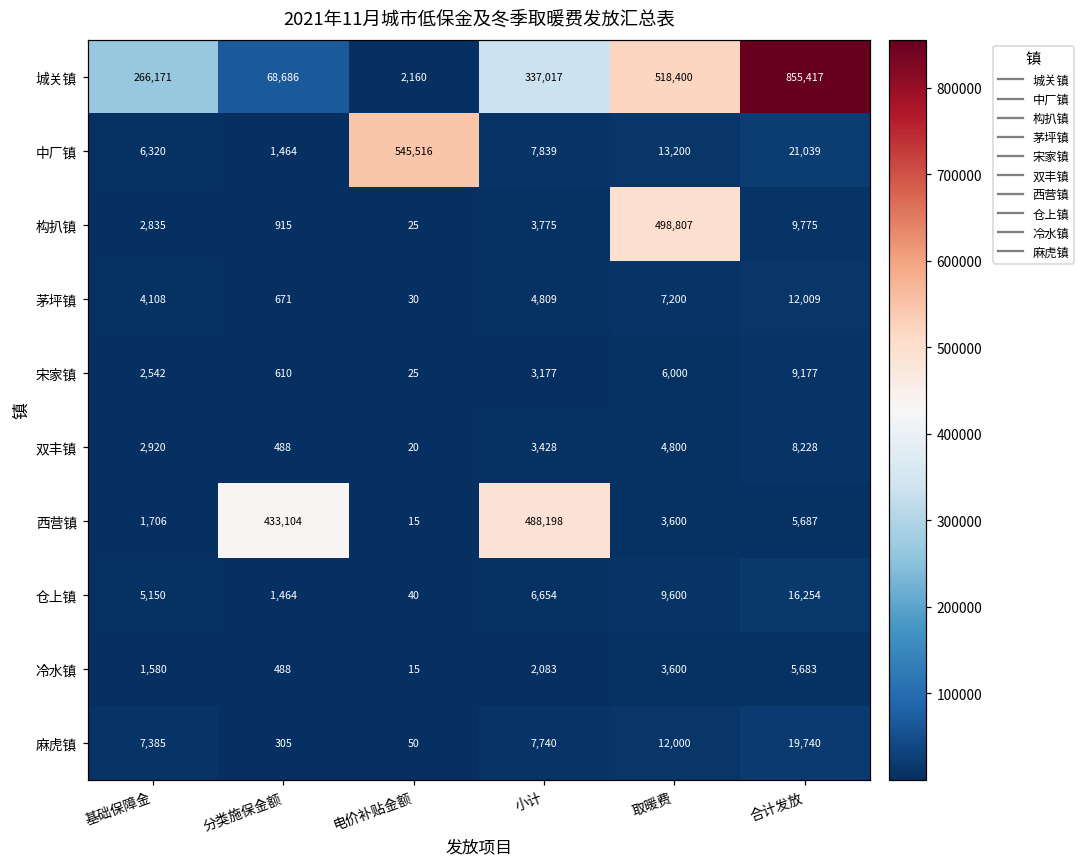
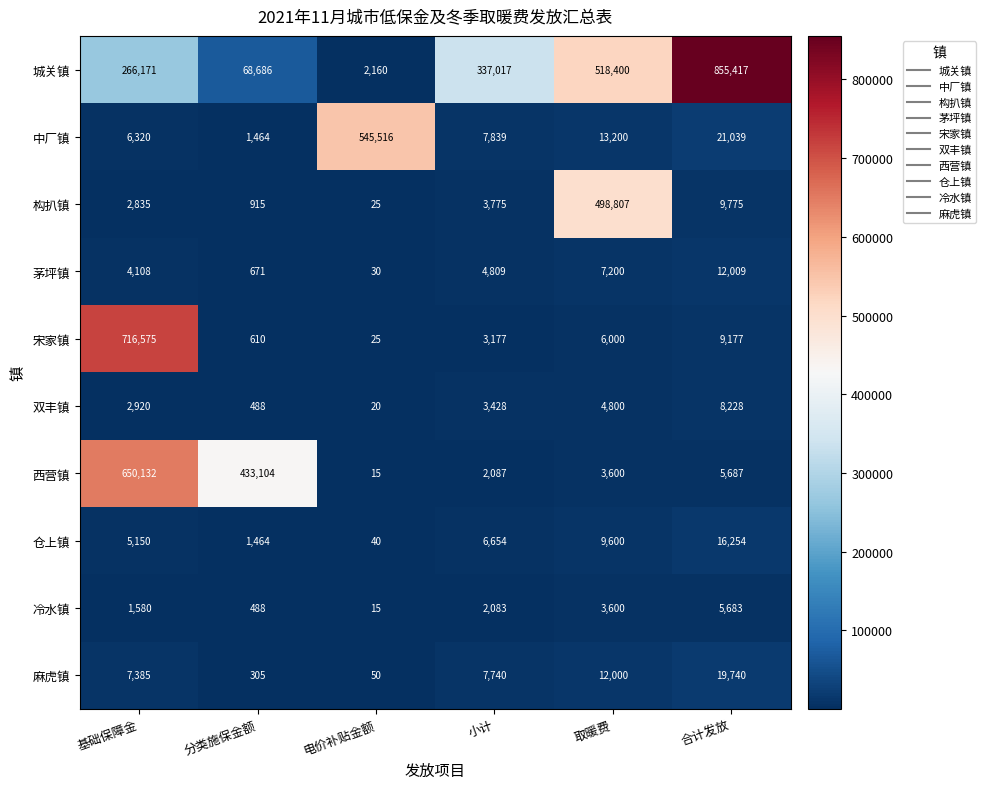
  {
    "城关镇": {
      "基础保障金": "266,171",
      "分类施保金额": "68,686",
      "电价补贴金额": "2,160",
      "小计": "337,017",
      "取暖费": "518,400",
      "合计发放": "855,417"
    },
    "中厂镇": {
      "基础保障金": "6,320",
      "分类施保金额": "1,464",
      "电价补贴金额": "545,516",
      "小计": "7,839",
      "取暖费": "13,200",
      "合计发放": "21,039"
    },
    "构扒镇": {
      "基础保障金": "2,835",
      "分类施保金额": "915",
      "电价补贴金额": "25",
      "小计": "3,775",
      "取暖费": "498,807",
      "合计发放": "9,775"
    },
    "茅坪镇": {
      "基础保障金": "4,108",
      "分类施保金额": "671",
      "电价补贴金额": "30",
      "小计": "4,809",
      "取暖费": "7,200",
      "合计发放": "12,009"
    },
    "宋家镇": {
-     "基础保障金": "2,542",
+     "基础保障金": "716,575",
      "分类施保金额": "610",
      "电价补贴金额": "25",
      "小计": "3,177",
      "取暖费": "6,000",
      "合计发放": "9,177"
    },
    "双丰镇": {
      "基础保障金": "2,920",
      "分类施保金额": "488",
      "电价补贴金额": "20",
      "小计": "3,428",
      "取暖费": "4,800",
      "合计发放": "8,228"
    },
    "西营镇": {
-     "基础保障金": "1,706",
+     "基础保障金": "650,132",
      "分类施保金额": "433,104",
      "电价补贴金额": "15",
-     "小计": "488,198",
+     "小计": "2,087",
      "取暖费": "3,600",
      "合计发放": "5,687"
    },
    "仓上镇": {
      "基础保障金": "5,150",
      "分类施保金额": "1,464",
      "电价补贴金额": "40",
      "小计": "6,654",
      "取暖费": "9,600",
      "合计发放": "16,254"
    },
    "冷水镇": {
      "基础保障金": "1,580",
      "分类施保金额": "488",
      "电价补贴金额": "15",
      "小计": "2,083",
      "取暖费": "3,600",
      "合计发放": "5,683"
    },
    "麻虎镇": {
      "基础保障金": "7,385",
      "分类施保金额": "305",
      "电价补贴金额": "50",
      "小计": "7,740",
      "取暖费": "12,000",
      "合计发放": "19,740"
    }
  }
